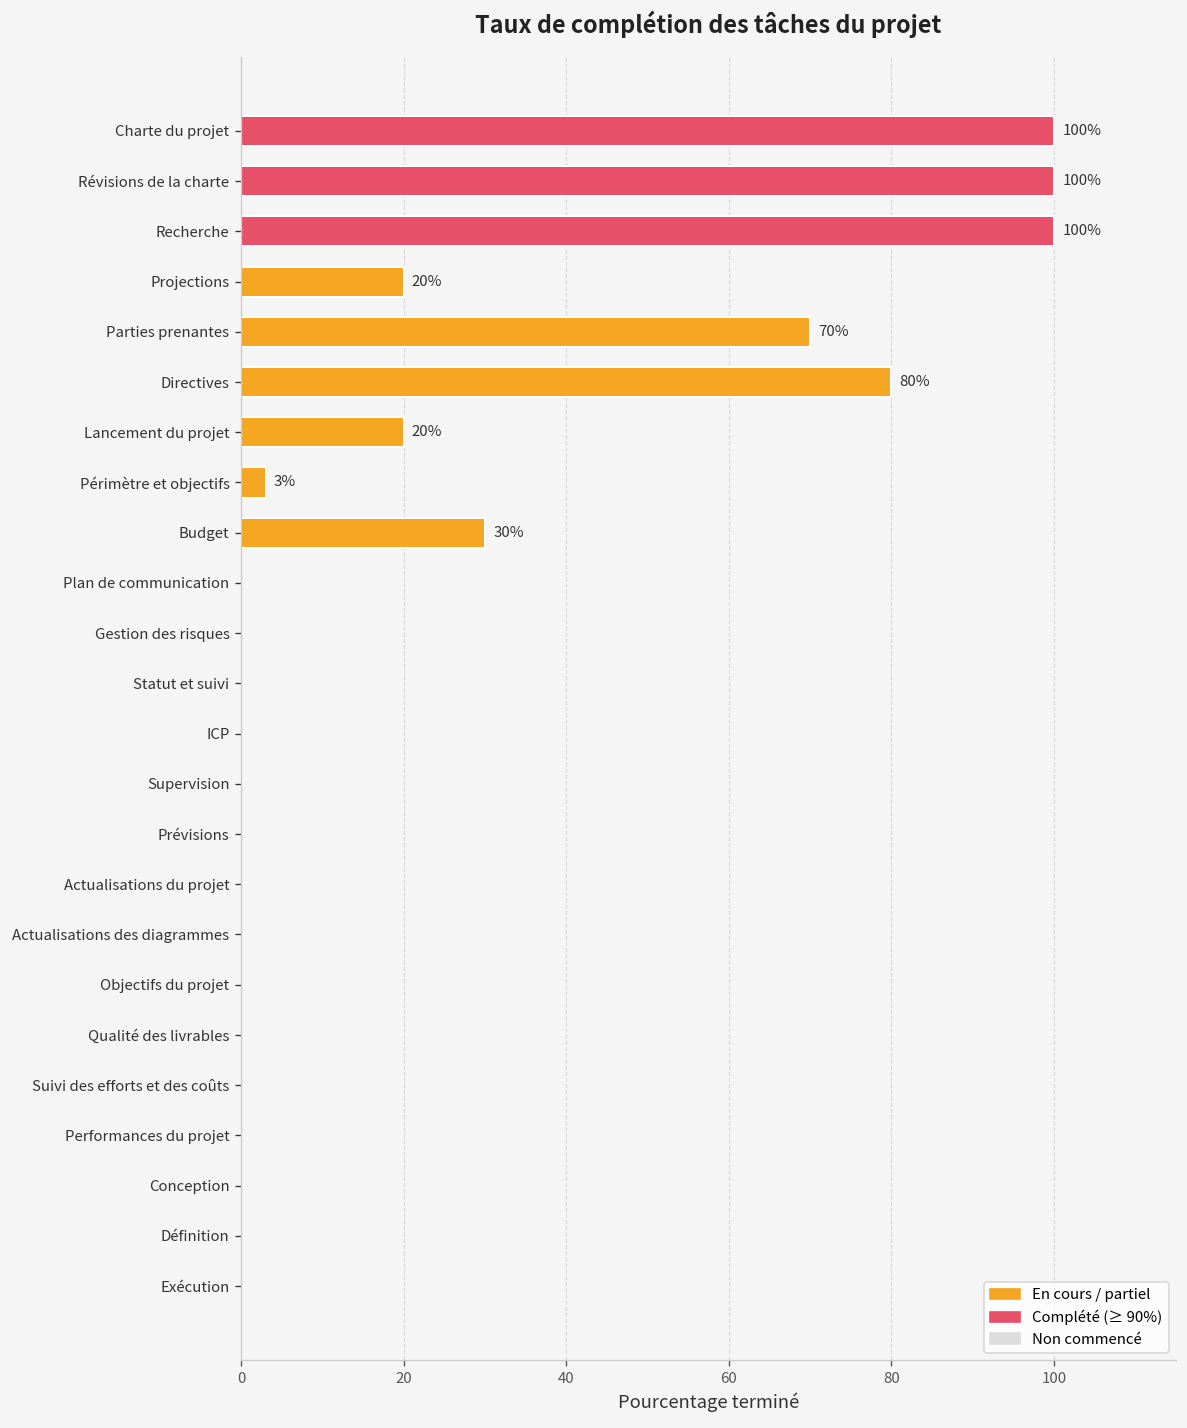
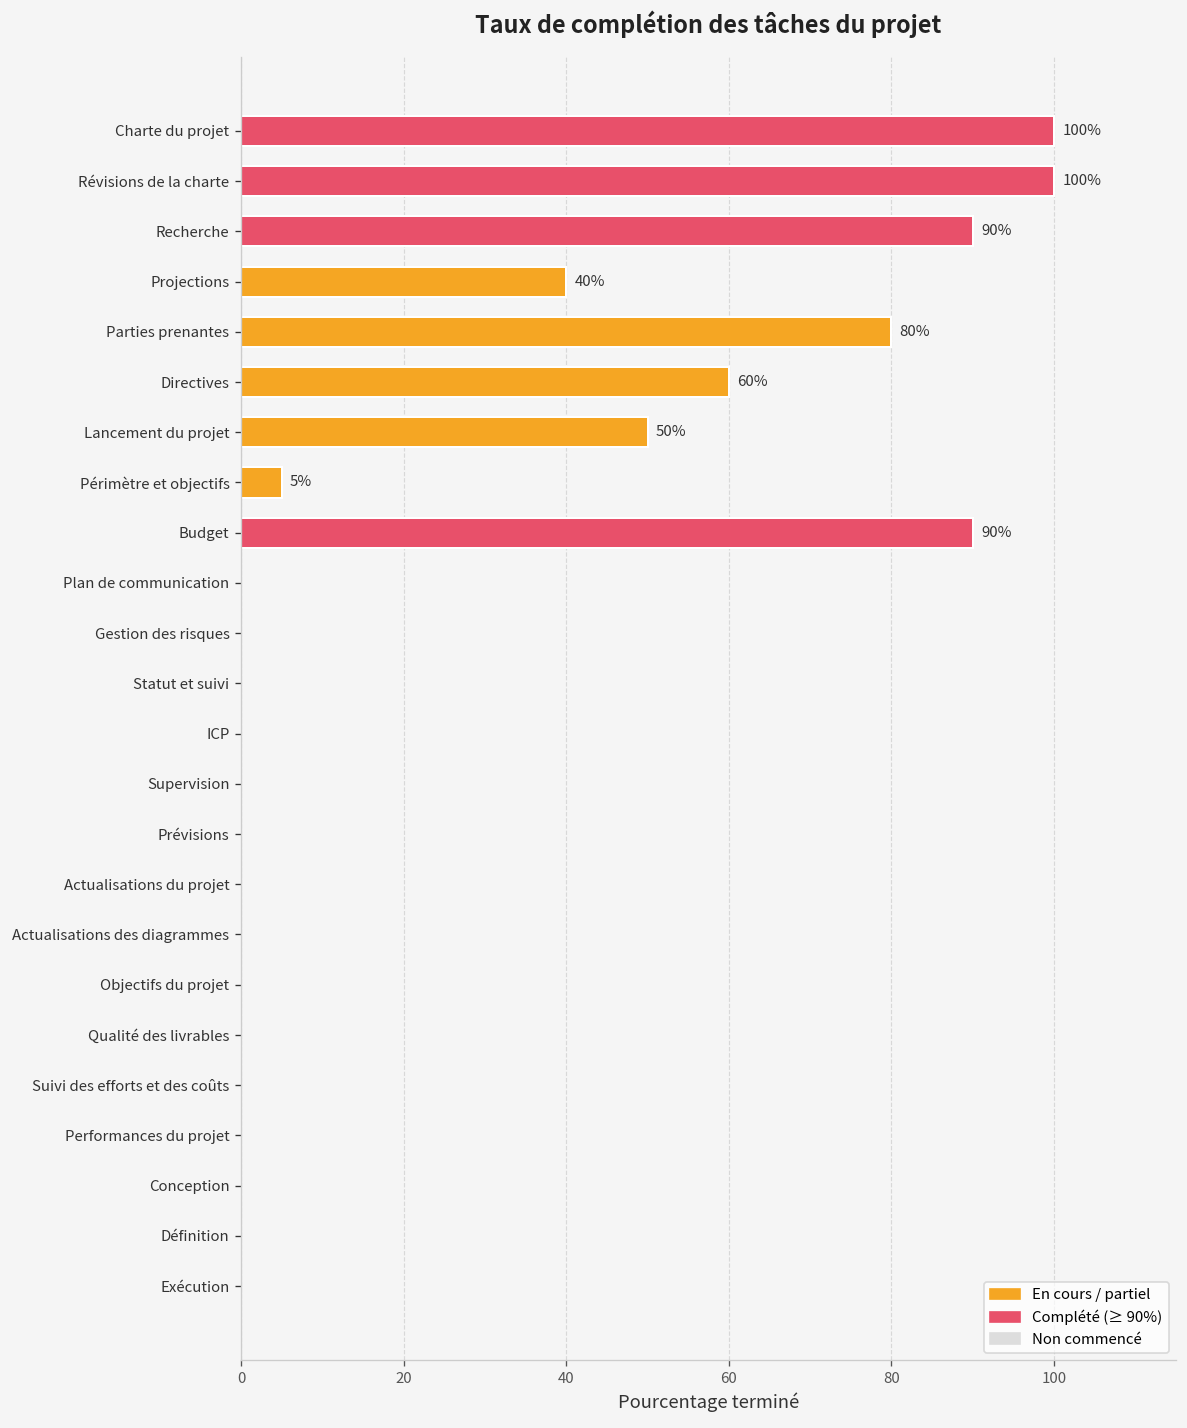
  {
    "Charte du projet": "100%",
    "Révisions de la charte": "100%",
-   "Recherche": "100%",
-   "Projections": "20%",
-   "Parties prenantes": "70%",
-   "Directives": "80%",
-   "Lancement du projet": "20%",
-   "Périmètre et objectifs": "3%",
-   "Budget": "30%"
+   "Recherche": "90%",
+   "Projections": "40%",
+   "Parties prenantes": "80%",
+   "Directives": "60%",
+   "Lancement du projet": "50%",
+   "Périmètre et objectifs": "5%",
+   "Budget": "90%"
  }
